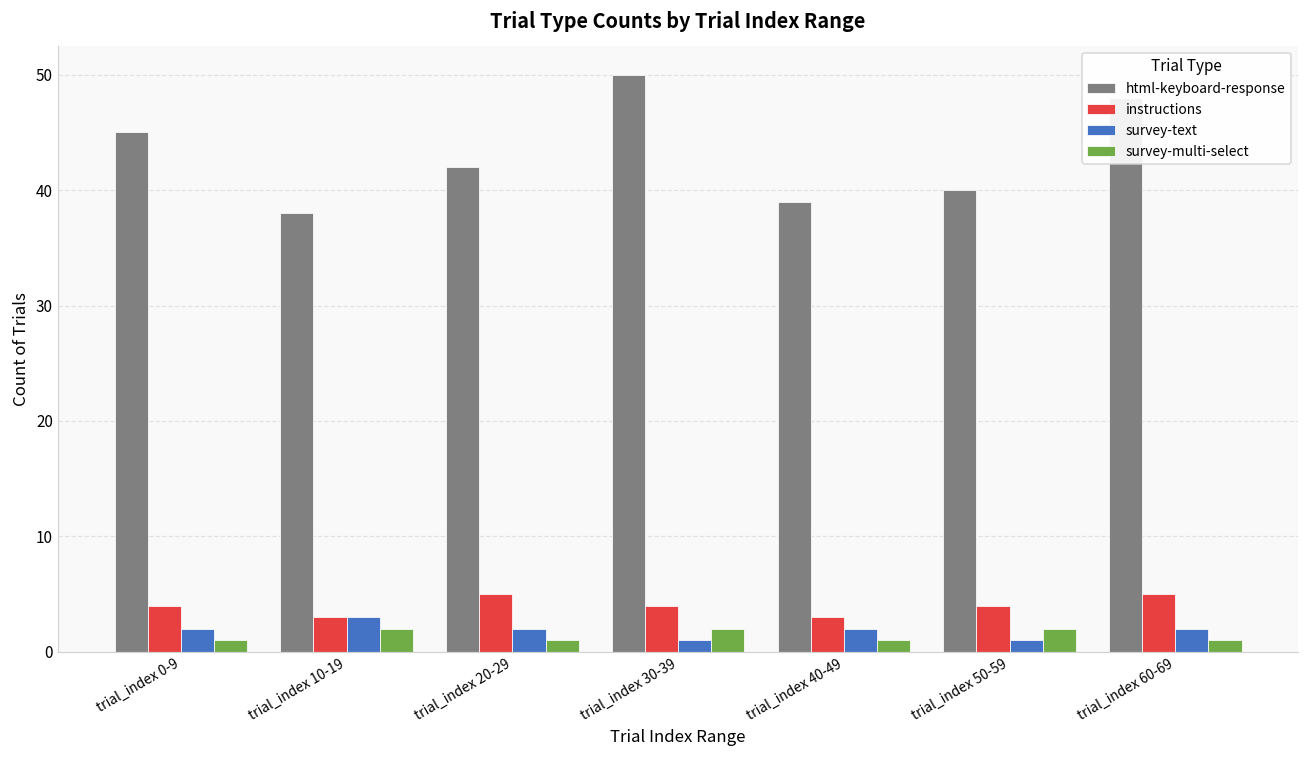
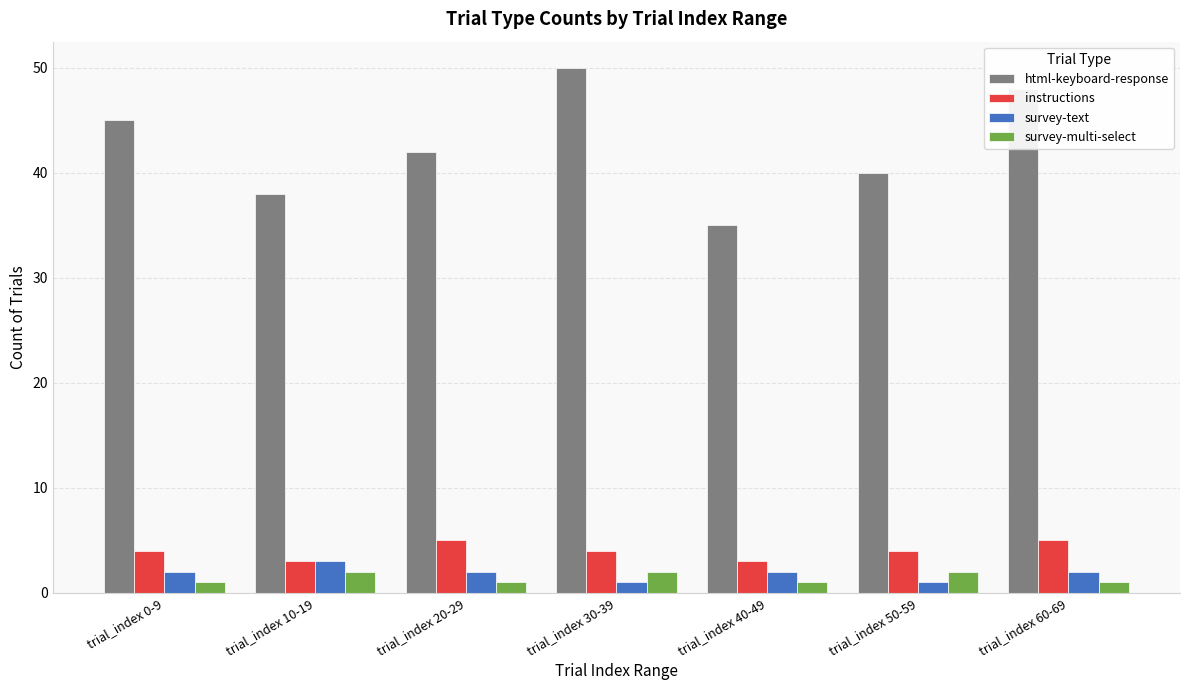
  {
    "html-keyboard-response": {
      "trial_index 0-9": 45,
      "trial_index 10-19": 38,
      "trial_index 20-29": 42,
      "trial_index 30-39": 50,
-     "trial_index 40-49": 39,
+     "trial_index 40-49": 35,
      "trial_index 50-59": 40
    },
    "instructions": {
      "trial_index 0-9": 4,
      "trial_index 10-19": 3,
      "trial_index 20-29": 5,
      "trial_index 30-39": 4,
      "trial_index 40-49": 3,
      "trial_index 50-59": 4,
      "trial_index 60-69": 5
    },
    "survey-text": {
      "trial_index 0-9": 2,
      "trial_index 10-19": 3,
      "trial_index 20-29": 2,
      "trial_index 30-39": 1,
      "trial_index 40-49": 2,
      "trial_index 50-59": 1,
      "trial_index 60-69": 2
    },
    "survey-multi-select": {
      "trial_index 0-9": 1,
      "trial_index 10-19": 2,
      "trial_index 20-29": 1,
      "trial_index 30-39": 2,
      "trial_index 40-49": 1,
      "trial_index 50-59": 2,
      "trial_index 60-69": 1
    }
  }
